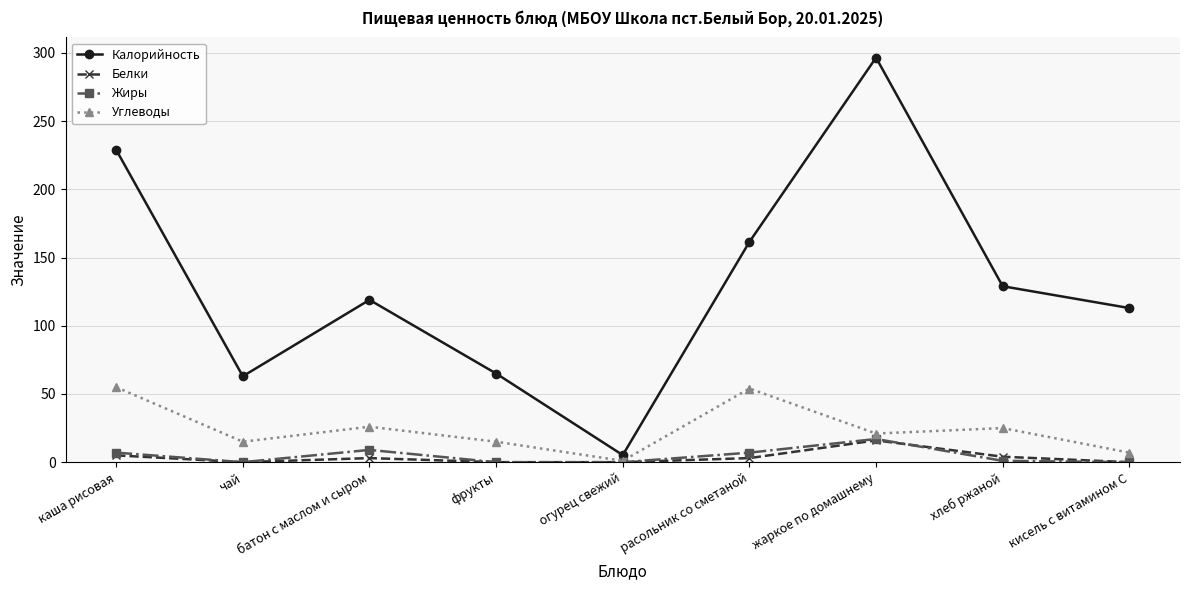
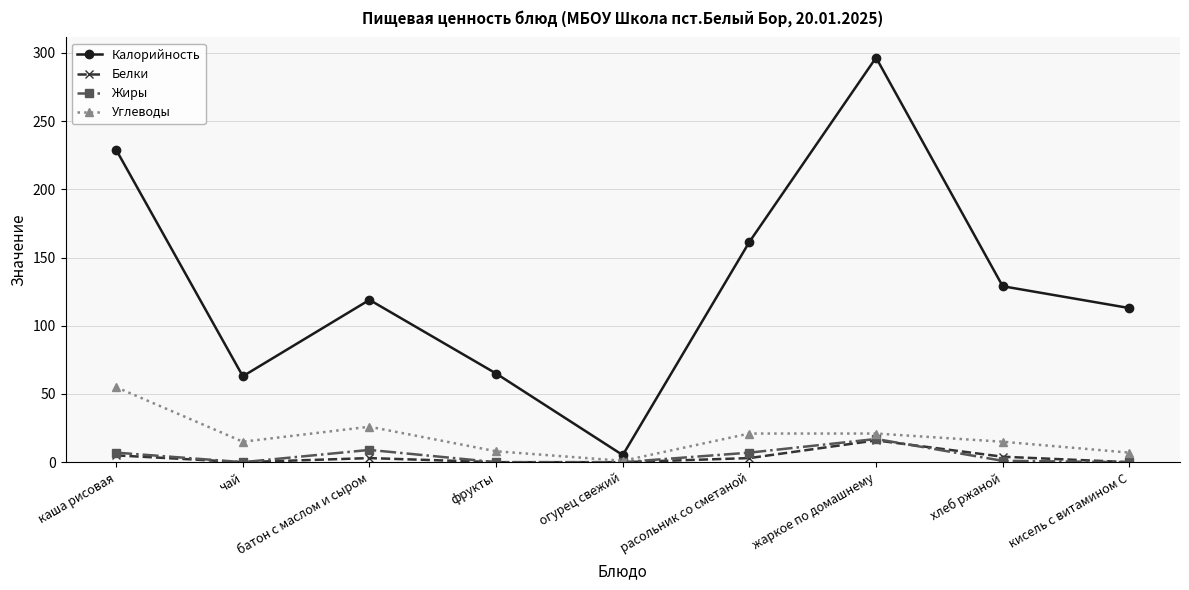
  {
    "Углеводы": {
      "каша рисовая": 55,
      "чай": 15,
      "батон с маслом и сыром": 26,
-     "фрукты": 15,
-     "расольник со сметаной": 54,
+     "фрукты": 8,
+     "расольник со сметаной": 21,
      "жаркое по домашнему": 21,
-     "хлеб ржаной": 25,
+     "хлеб ржаной": 15,
      "кисель с витамином С": 7
    }
  }
